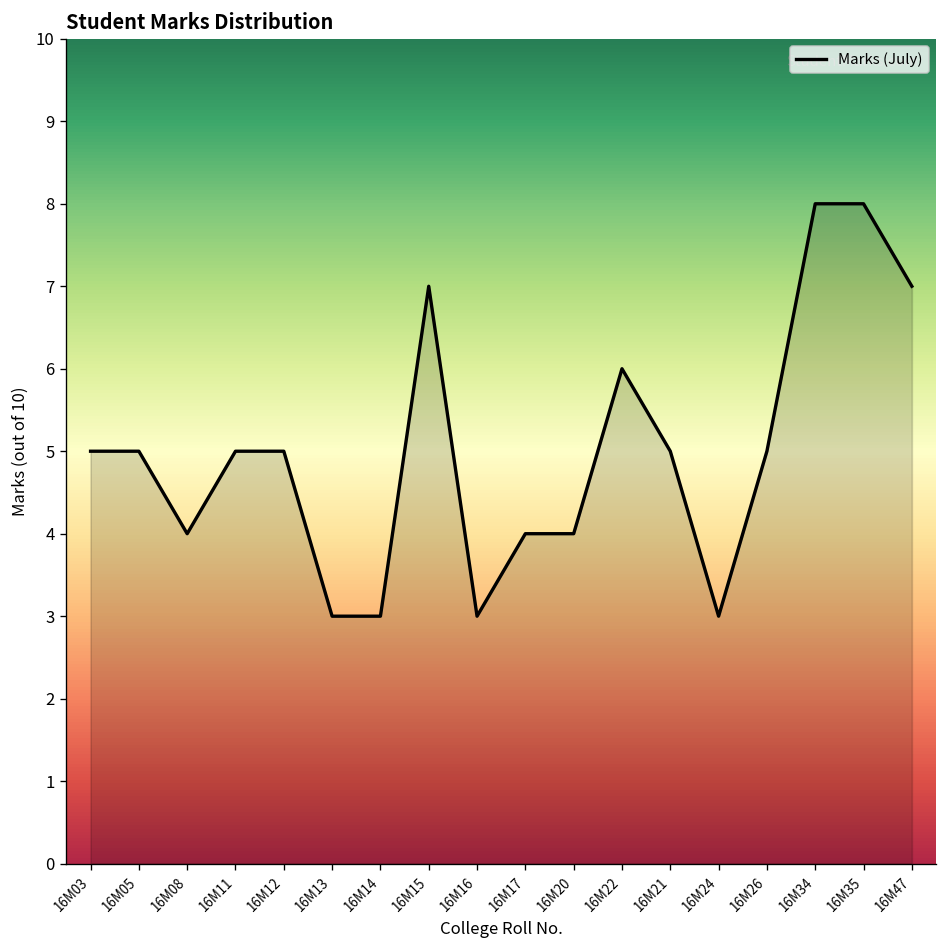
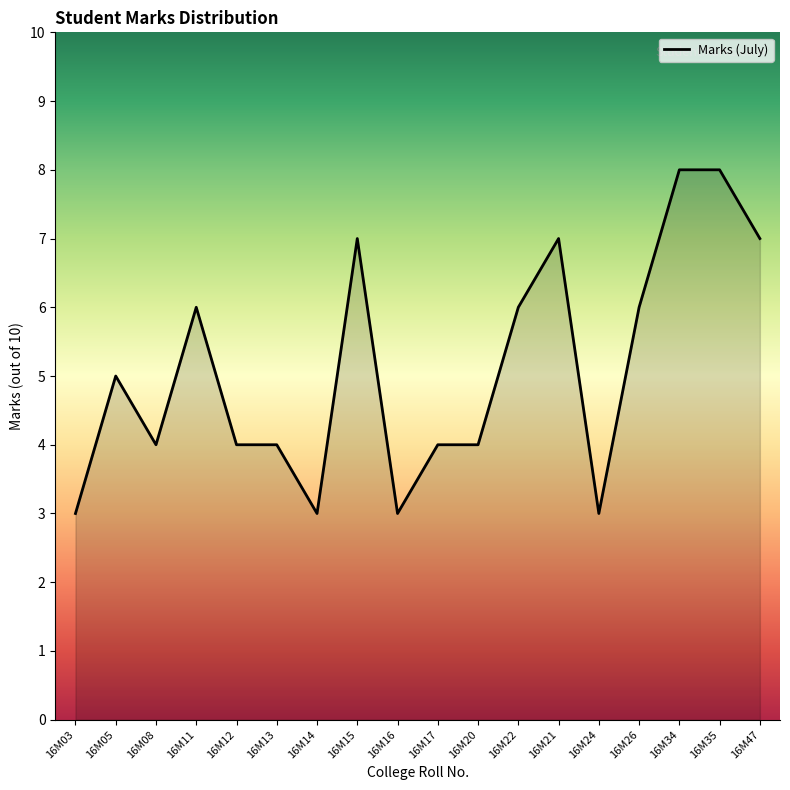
  {
-   "16M03": 5,
+   "16M03": 3,
    "16M05": 5,
    "16M08": 4,
-   "16M11": 5,
-   "16M12": 5,
-   "16M13": 3,
+   "16M11": 6,
+   "16M12": 4,
+   "16M13": 4,
    "16M14": 3,
    "16M15": 7,
    "16M16": 3,
    "16M17": 4,
    "16M20": 4,
    "16M22": 6,
-   "16M21": 5,
+   "16M21": 7,
    "16M24": 3,
-   "16M26": 5,
+   "16M26": 6,
    "16M34": 8,
    "16M35": 8,
    "16M47": 7
  }
